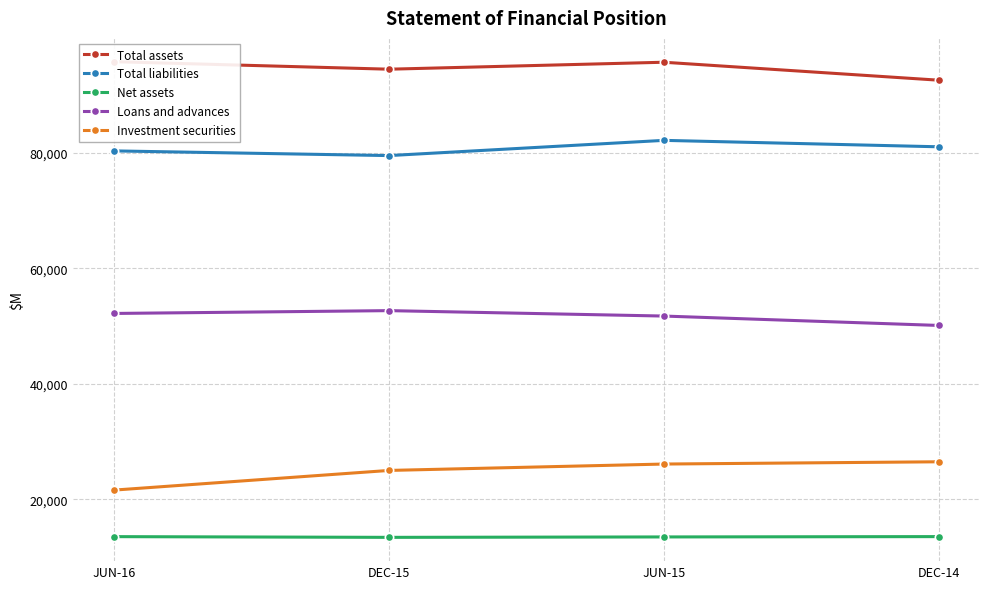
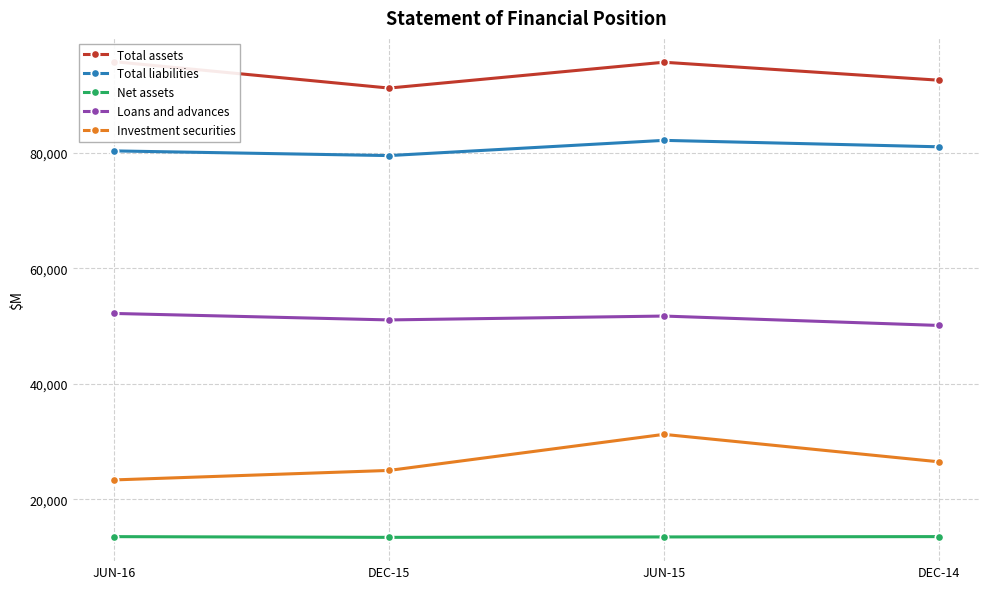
  {
    "Total assets": {
-     "DEC-15": "94,000",
+     "DEC-15": "91,000",
      "JUN-15": "96,000",
      "DEC-14": "93,000"
    },
    "Total liabilities": {
      "JUN-16": "80,000",
      "DEC-15": "79,000",
      "JUN-15": "82,000",
      "DEC-14": "81,000"
    },
    "Net assets": {
      "JUN-16": "14,000",
      "DEC-15": "13,000",
      "JUN-15": "14,000",
      "DEC-14": "14,000"
    },
    "Loans and advances": {
      "JUN-16": "52,000",
-     "DEC-15": "53,000",
+     "DEC-15": "51,000",
      "JUN-15": "52,000",
      "DEC-14": "50,000"
    },
    "Investment securities": {
-     "JUN-16": "22,000",
+     "JUN-16": "23,000",
      "DEC-15": "25,000",
-     "JUN-15": "26,000",
+     "JUN-15": "31,000",
      "DEC-14": "27,000"
    }
  }
